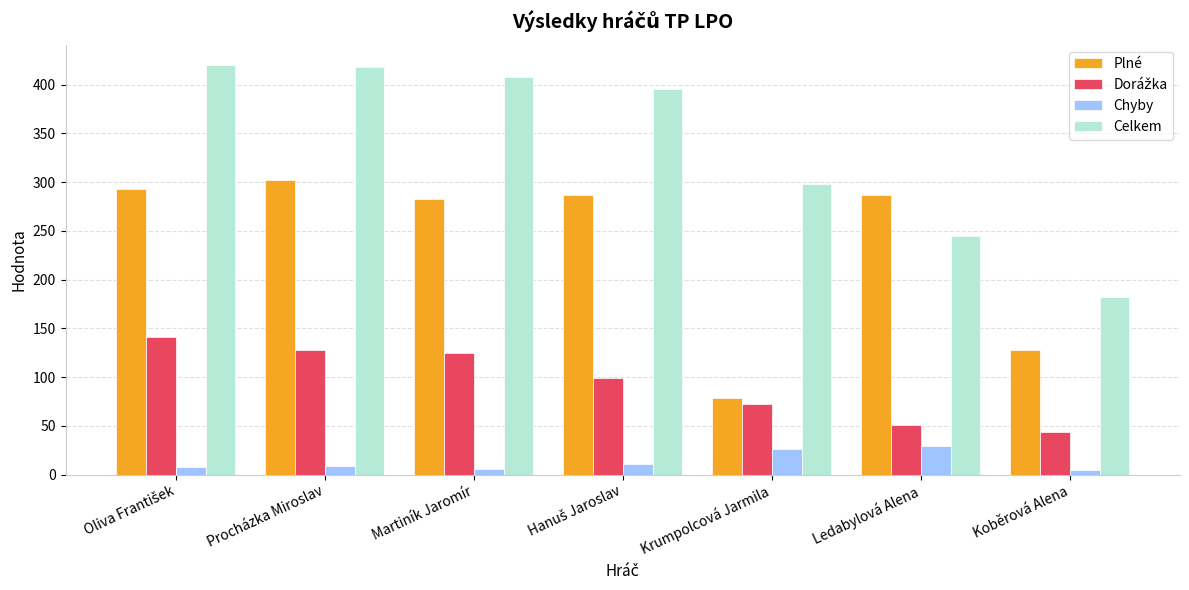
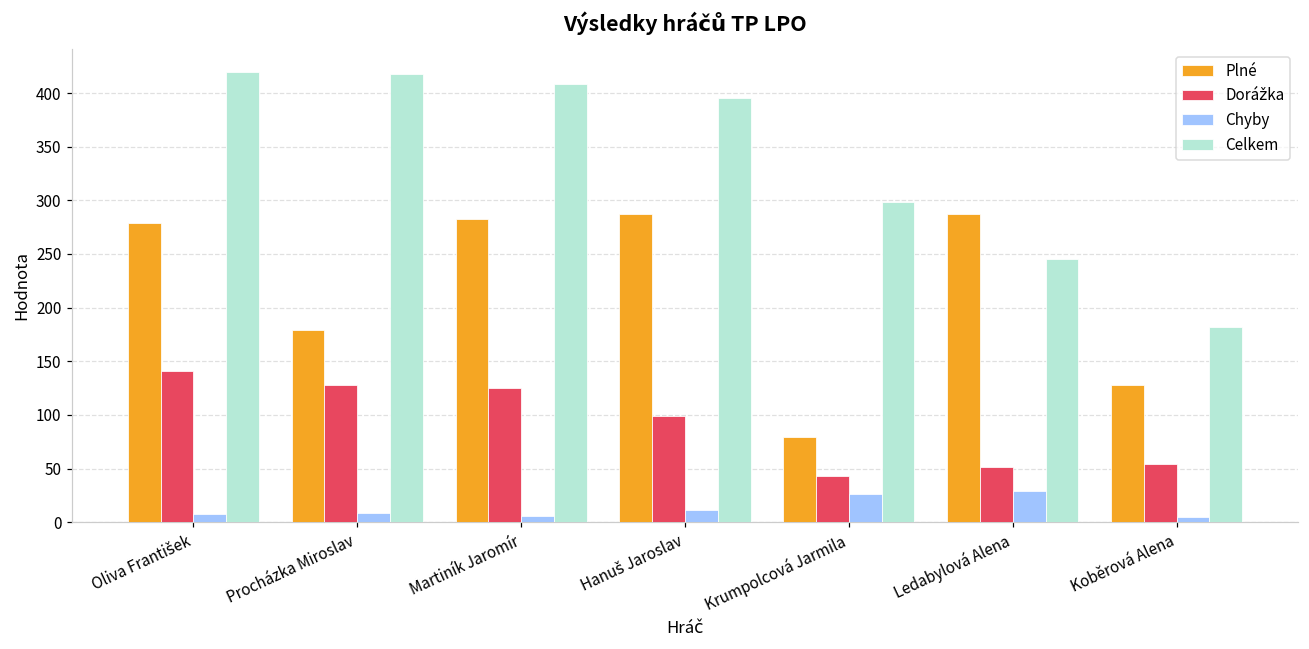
  {
    "Plné": {
-     "Oliva František": 290,
-     "Procházka Miroslav": 300,
+     "Oliva František": 280,
+     "Procházka Miroslav": 180,
      "Martiník Jaromír": 280,
      "Hanuš Jaroslav": 290,
      "Krumpolcová Jarmila": 80,
      "Ledabylová Alena": 290,
      "Koběrová Alena": 130
    },
    "Dorážka": {
      "Oliva František": 140,
      "Procházka Miroslav": 130,
      "Martiník Jaromír": 130,
      "Hanuš Jaroslav": 100,
-     "Krumpolcová Jarmila": 70,
+     "Krumpolcová Jarmila": 40,
      "Ledabylová Alena": 50,
-     "Koběrová Alena": 40
+     "Koběrová Alena": 50
    }
  }
